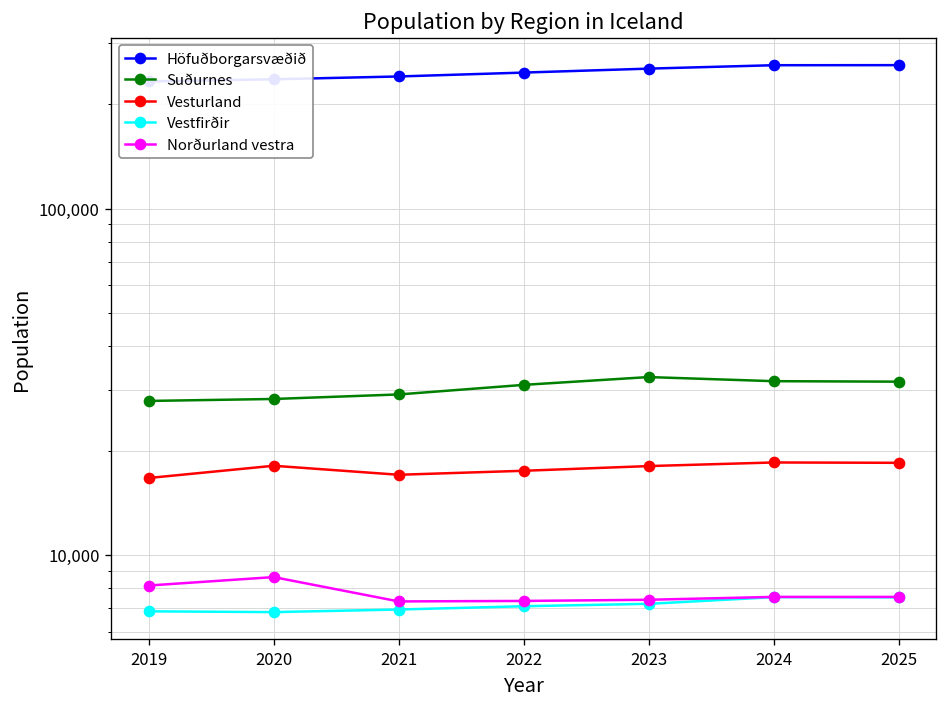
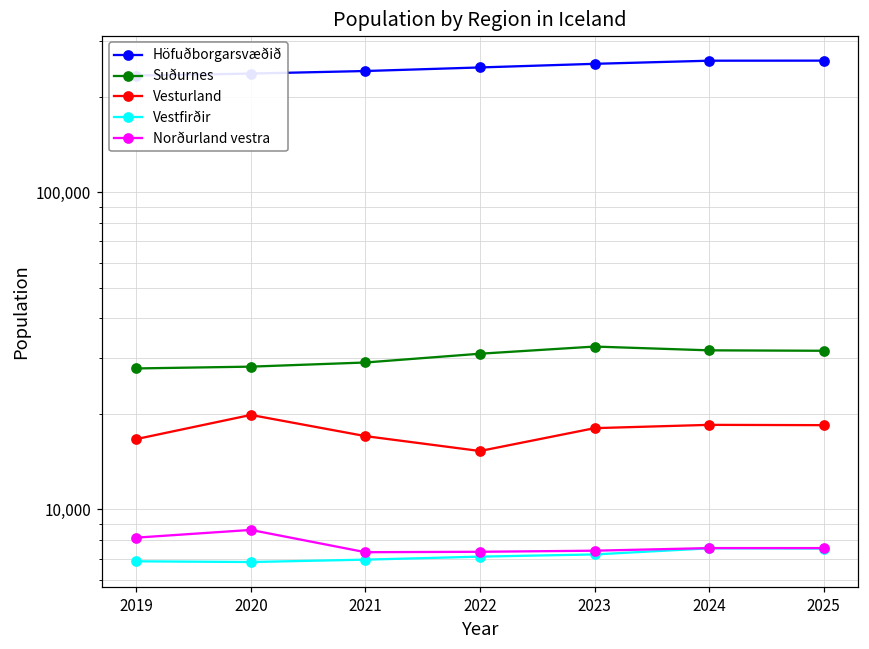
  {
    "Höfuðborgarsvæðið": {
      "2021": "240,000",
      "2022": "250,000",
      "2023": "250,000",
      "2024": "260,000",
      "2025": "260,000"
    },
    "Suðurnes": {
      "2019": "28,000",
      "2020": "28,000",
      "2021": "29,000",
      "2022": "31,000",
      "2023": "33,000",
      "2024": "32,000",
      "2025": "32,000"
    },
    "Vesturland": {
      "2019": "17,000",
-     "2020": "18,000",
+     "2020": "20,000",
      "2021": "17,000",
-     "2022": "17,000",
+     "2022": "15,000",
      "2023": "18,000",
      "2024": "18,000",
      "2025": "18,000"
    },
    "Vestfirðir": {
      "2019": "6,900",
      "2020": "6,800",
      "2021": "6,900",
      "2022": "7,100",
      "2023": "7,200"
    },
    "Norðurland vestra": {
      "2019": "8,200",
      "2020": "8,600",
      "2021": "7,300",
      "2022": "7,400",
      "2023": "7,400"
    }
  }
